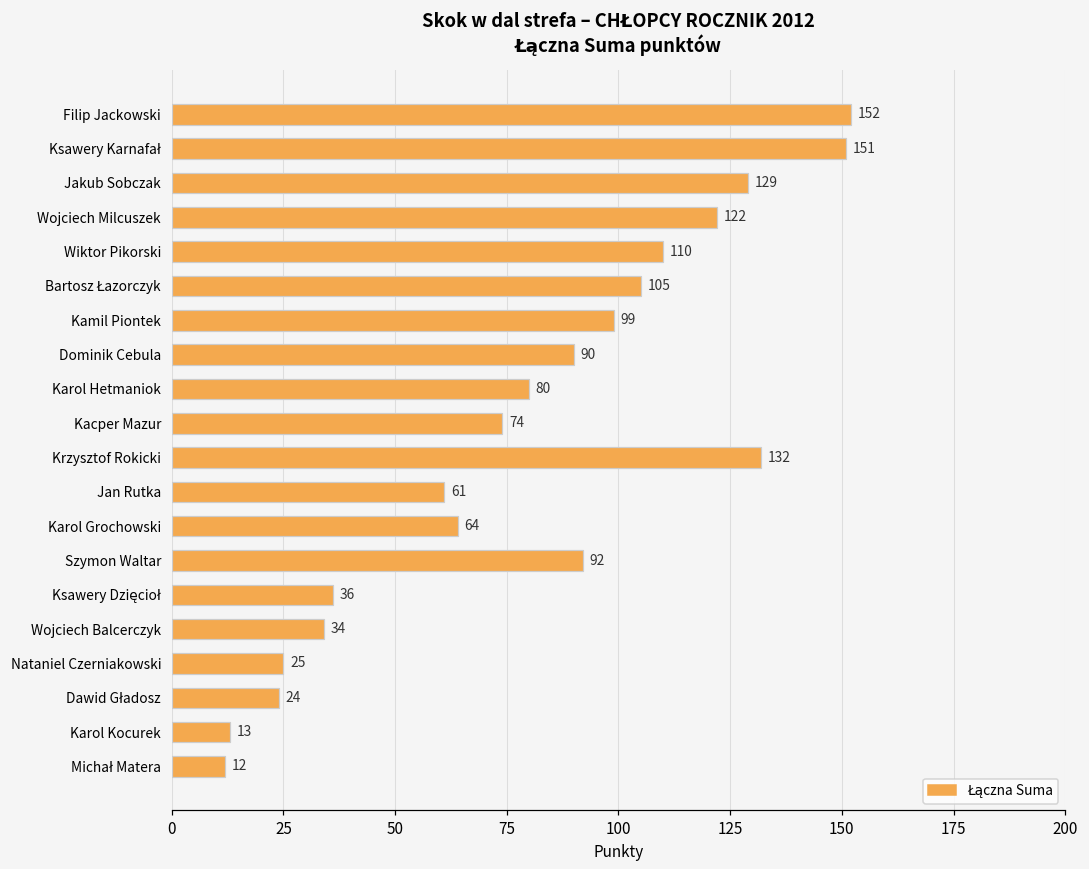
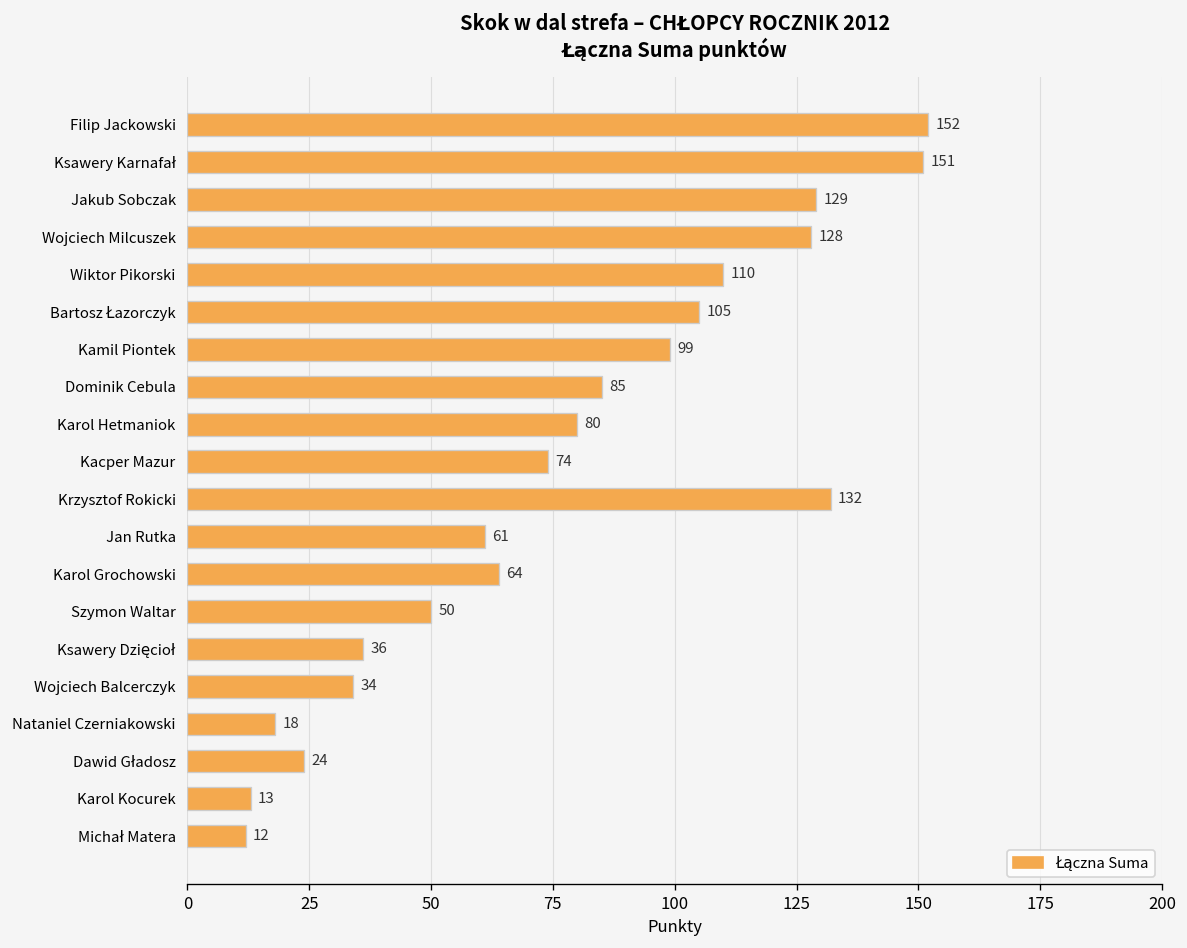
  {
    "Filip Jackowski": 152,
    "Ksawery Karnafał": 151,
    "Jakub Sobczak": 129,
-   "Wojciech Milcuszek": 122,
+   "Wojciech Milcuszek": 128,
    "Wiktor Pikorski": 110,
    "Bartosz Łazorczyk": 105,
    "Kamil Piontek": 99,
-   "Dominik Cebula": 90,
+   "Dominik Cebula": 85,
    "Karol Hetmaniok": 80,
    "Kacper Mazur": 74,
    "Krzysztof Rokicki": 132,
    "Jan Rutka": 61,
    "Karol Grochowski": 64,
-   "Szymon Waltar": 92,
+   "Szymon Waltar": 50,
    "Ksawery Dzięcioł": 36,
    "Wojciech Balcerczyk": 34,
-   "Nataniel Czerniakowski": 25,
+   "Nataniel Czerniakowski": 18,
    "Dawid Gładosz": 24,
    "Karol Kocurek": 13,
    "Michał Matera": 12
  }
